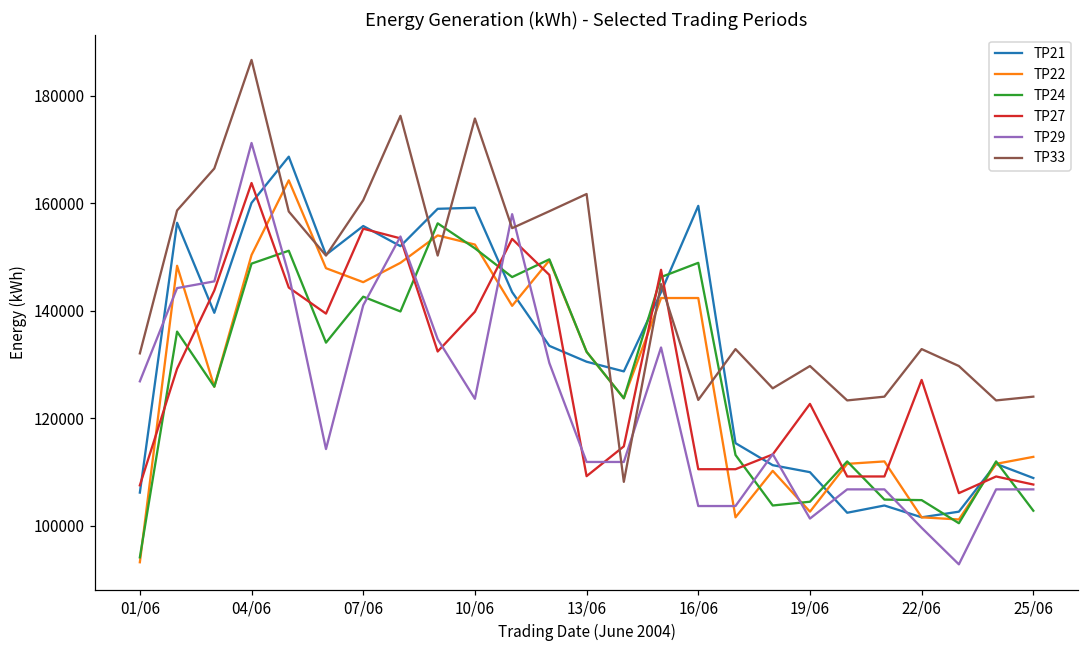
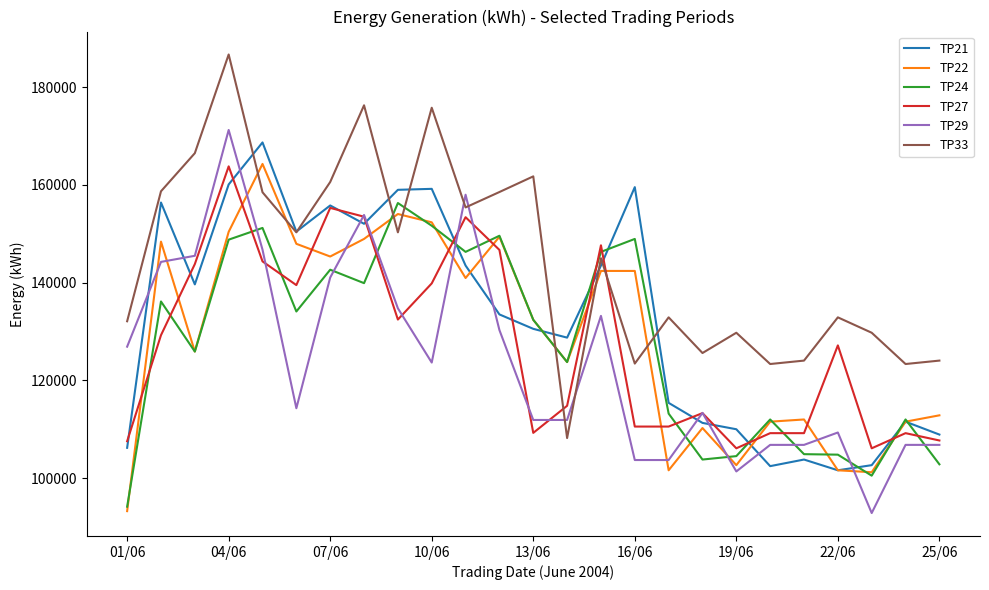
  {
    "TP21": {
      "01/06": 106000,
      "04/06": 160000,
      "10/06": 159000,
      "13/06": 131000,
      "16/06": 160000,
      "19/06": 110000,
      "25/06": 109000
    },
    "TP22": {
      "01/06": 93000,
      "04/06": 150000,
      "07/06": 145000,
      "10/06": 152000,
      "16/06": 142000,
      "19/06": 103000,
      "25/06": 113000
    },
    "TP24": {
      "01/06": 94000,
      "04/06": 149000,
      "07/06": 143000,
      "10/06": 152000,
      "16/06": 149000,
      "19/06": 105000,
      "22/06": 105000,
      "25/06": 103000
    },
    "TP27": {
      "01/06": 108000,
      "04/06": 164000,
      "10/06": 140000,
      "13/06": 109000,
      "16/06": 111000,
-     "19/06": 123000,
+     "19/06": 106000,
      "22/06": 127000,
      "25/06": 108000
    },
    "TP29": {
      "01/06": 127000,
      "04/06": 171000,
      "07/06": 141000,
      "10/06": 124000,
      "13/06": 112000,
      "16/06": 104000,
      "19/06": 101000,
-     "22/06": 100000,
+     "22/06": 109000,
      "25/06": 107000
    },
    "TP33": {
      "01/06": 132000,
      "04/06": 187000,
      "07/06": 161000,
      "10/06": 176000,
      "13/06": 162000,
      "16/06": 123000,
      "19/06": 130000,
      "22/06": 133000,
      "25/06": 124000
    }
  }
